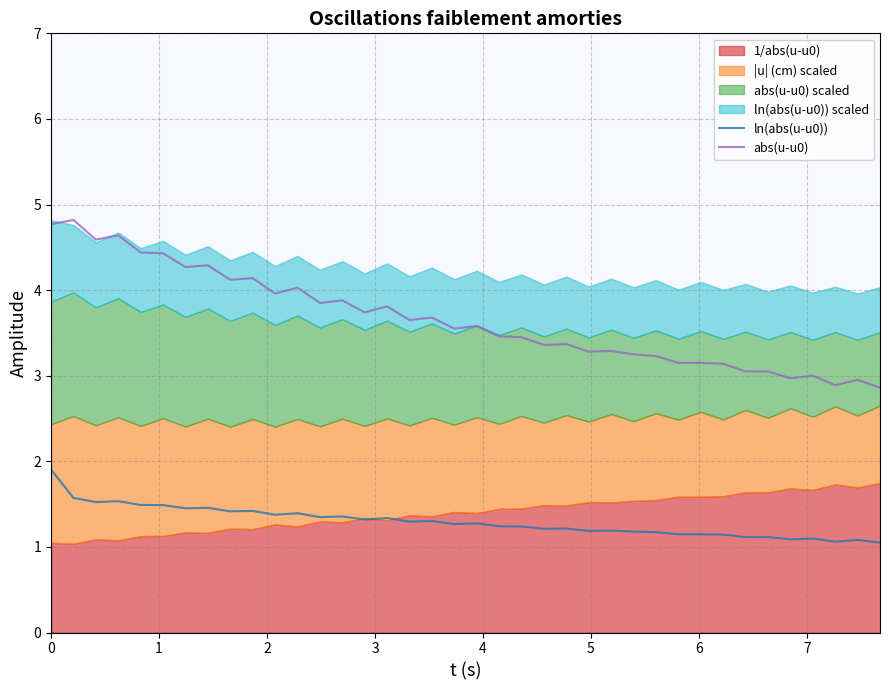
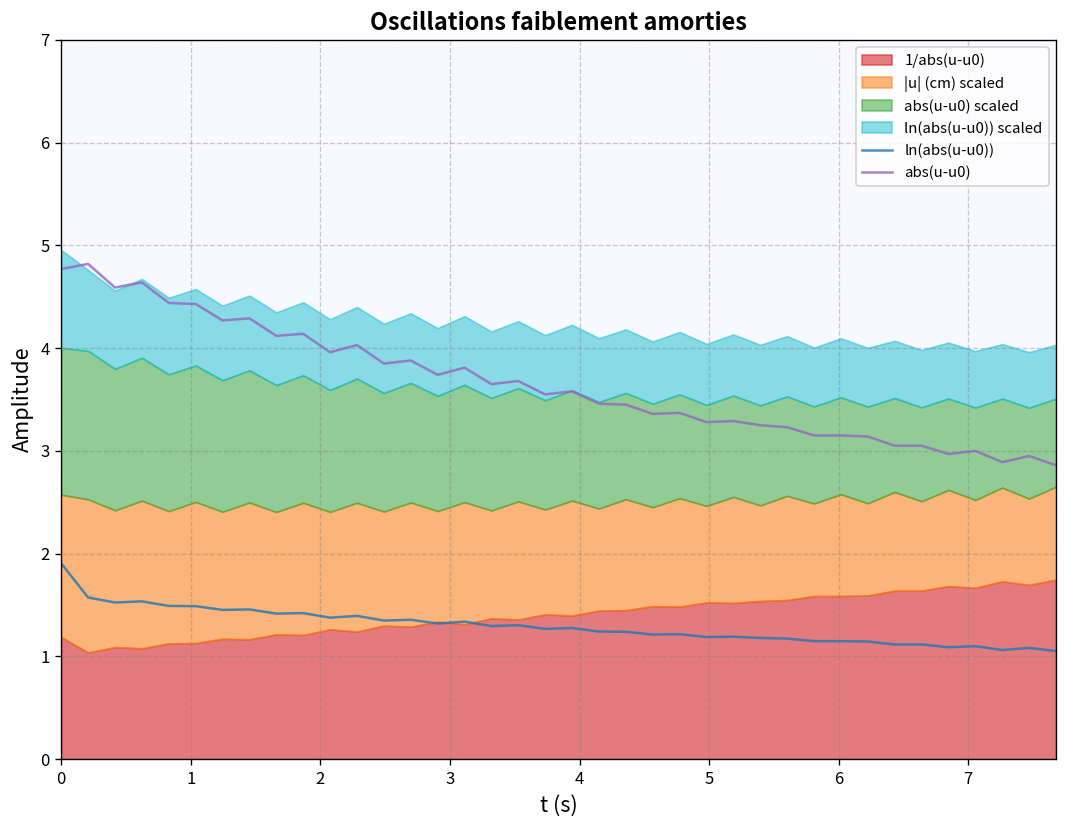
  {
    "1/abs(u-u0)": {
-     "0": 1.0
+     "0": 1.2
    },
    "ln(abs(u-u0))": {
      "0": 1.9
    },
    "abs(u-u0)": {
      "0": 4.8
    },
    "|u| (cm) scaled": {
      "0": 1.4
    },
    "abs(u-u0) scaled": {
      "0": 1.4
    },
    "ln(abs(u-u0)) scaled": {
      "0": 1.0
    }
  }
